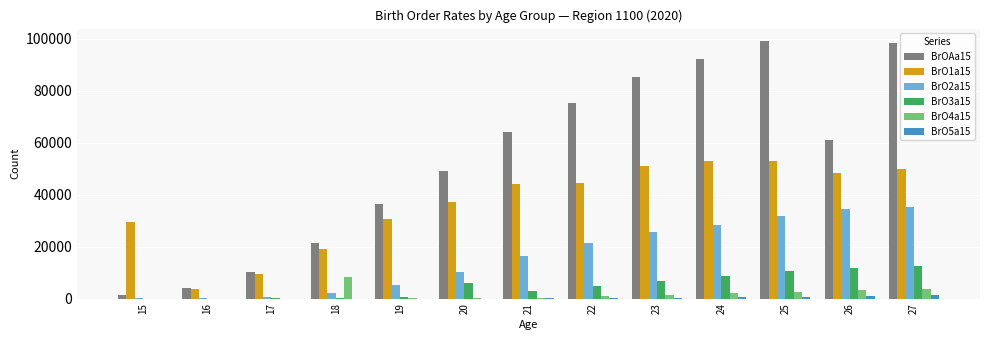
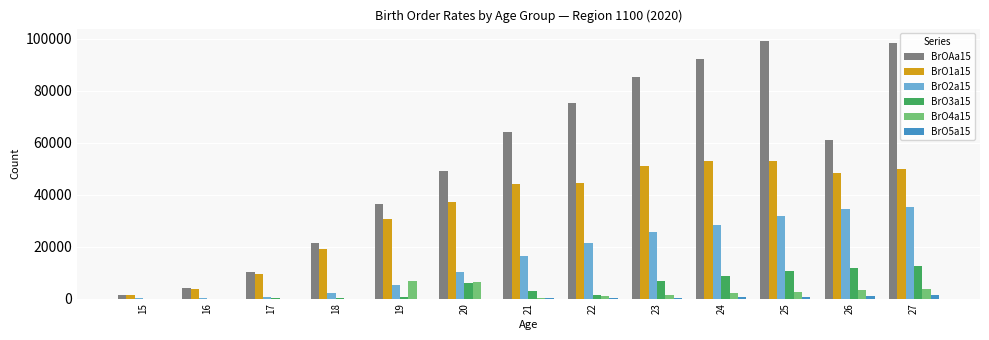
  {
    "BrOAa15": {
      "15": 1000,
      "16": 4000,
      "17": 10000,
      "18": 21000,
      "19": 37000,
      "20": 49000,
      "21": 64000,
      "22": 75000,
      "23": 85000,
      "24": 92000,
      "25": 99000,
      "26": 61000,
      "27": 98000
    },
    "BrO1a15": {
-     "15": 30000,
+     "15": 1000,
      "16": 4000,
      "17": 9000,
      "18": 19000,
      "19": 31000,
      "20": 37000,
      "21": 44000,
      "22": 44000,
      "23": 51000,
      "24": 53000,
      "25": 53000,
      "26": 48000,
      "27": 50000
    },
    "BrO3a15": {
      "15": 0,
      "20": 6000,
      "21": 3000,
-     "22": 5000,
+     "22": 2000,
      "23": 7000,
      "24": 9000,
      "25": 11000,
      "26": 12000,
      "27": 13000
    },
    "BrO4a15": {
      "15": 0,
      "16": 0,
-     "18": 8000,
-     "19": 0,
-     "20": 0,
+     "18": 0,
+     "19": 7000,
+     "20": 6000,
      "23": 1000,
      "24": 2000,
      "25": 3000,
      "26": 3000,
      "27": 4000
    }
  }
